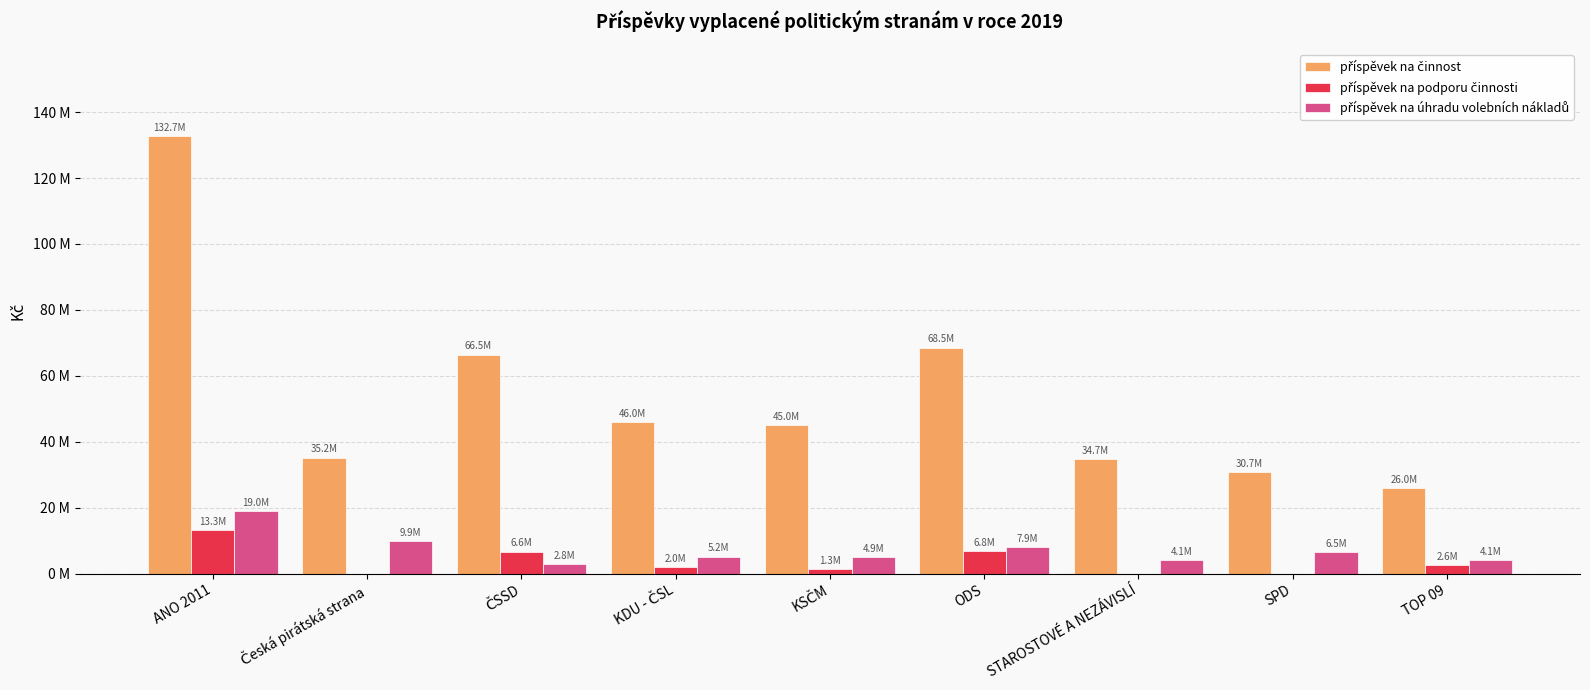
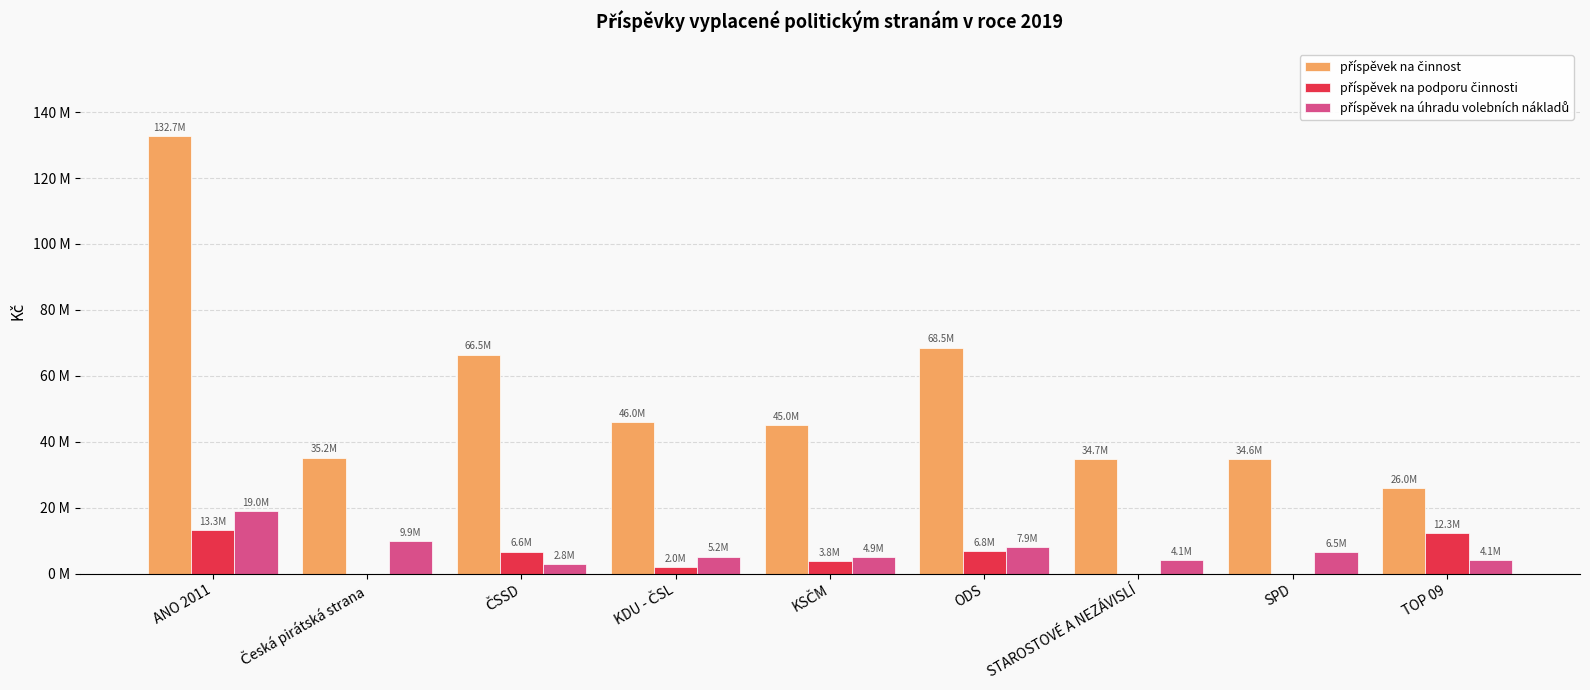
  {
    "příspěvek na činnost": {
      "ANO 2011": "132.7M",
      "Česká pirátská strana": "35.2M",
      "ČSSD": "66.5M",
      "KDU - ČSL": "46.0M",
      "KSČM": "45.0M",
      "ODS": "68.5M",
      "STAROSTOVÉ A NEZÁVISLÍ": "34.7M",
-     "SPD": "30.7M",
+     "SPD": "34.6M",
      "TOP 09": "26.0M"
    },
    "příspěvek na podporu činnosti": {
      "ANO 2011": "13.3M",
      "ČSSD": "6.6M",
      "KDU - ČSL": "2.0M",
-     "KSČM": "1.3M",
+     "KSČM": "3.8M",
      "ODS": "6.8M",
-     "TOP 09": "2.6M"
+     "TOP 09": "12.3M"
    },
    "příspěvek na úhradu volebních nákladů": {
      "ANO 2011": "19.0M",
      "Česká pirátská strana": "9.9M",
      "ČSSD": "2.8M",
      "KDU - ČSL": "5.2M",
      "KSČM": "4.9M",
      "ODS": "7.9M",
      "STAROSTOVÉ A NEZÁVISLÍ": "4.1M",
      "SPD": "6.5M",
      "TOP 09": "4.1M"
    }
  }
